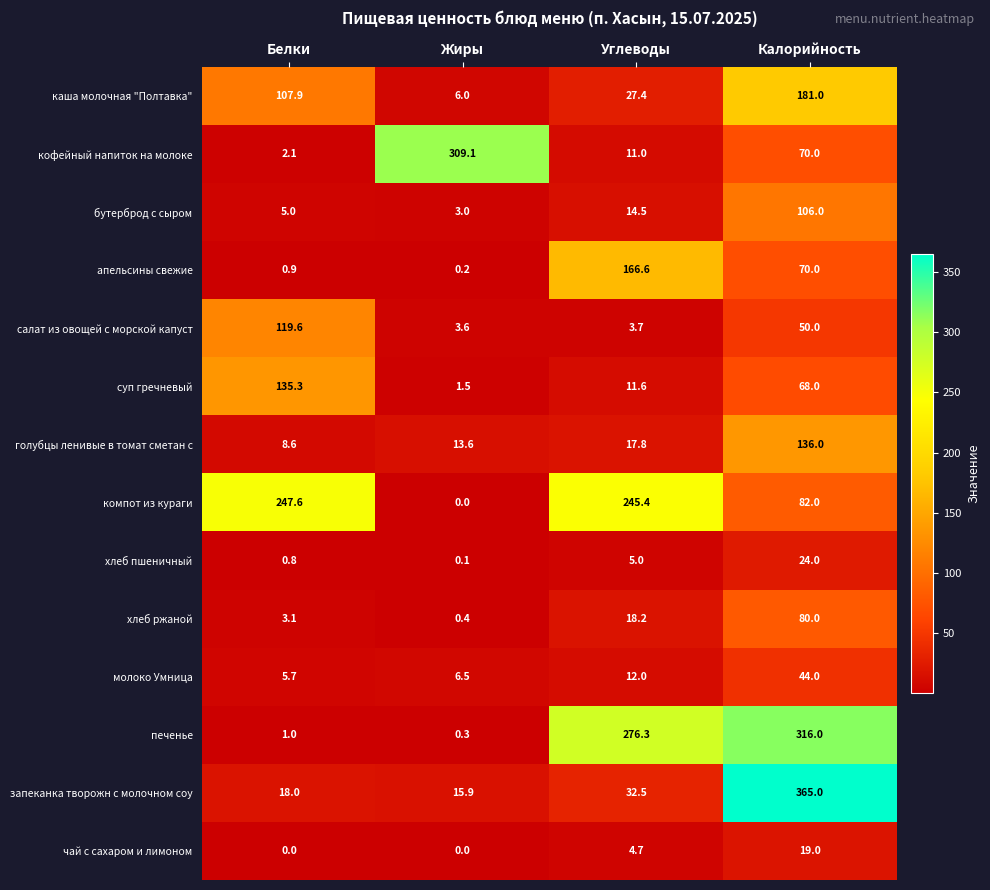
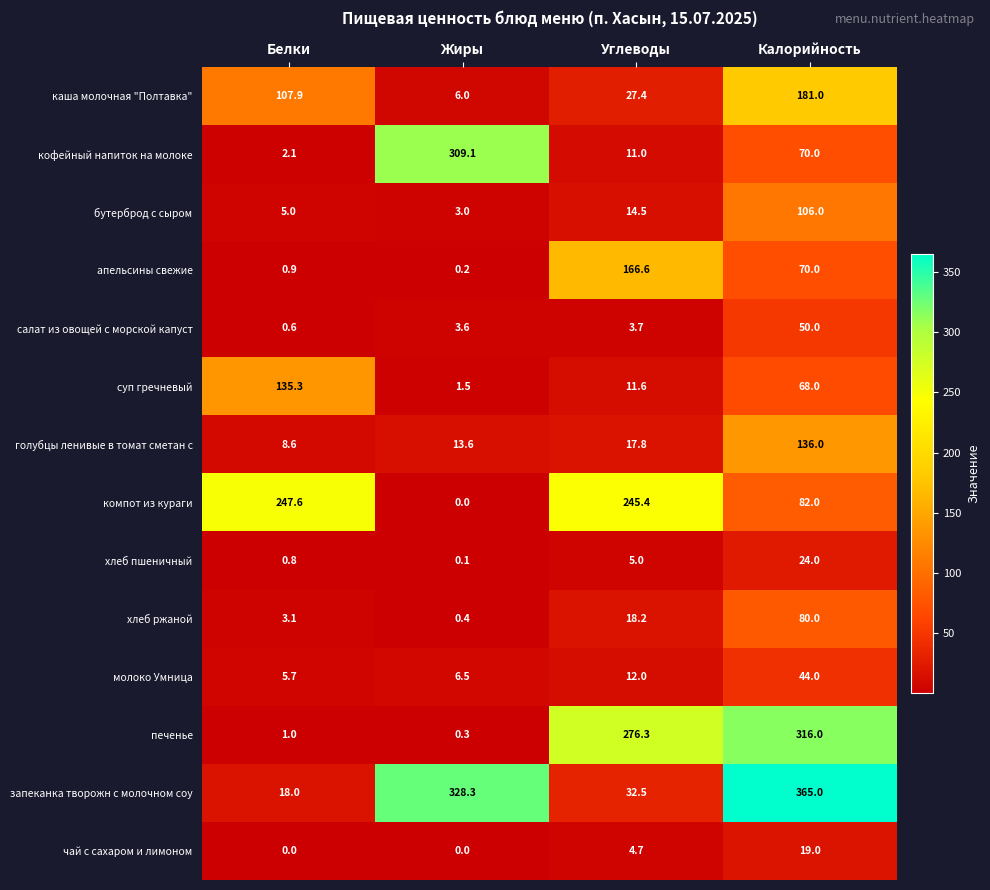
  {
    "каша молочная \"Полтавка\"": {
      "Белки": 107.9,
      "Жиры": 6.0,
      "Углеводы": 27.4,
      "Калорийность": 181.0
    },
    "кофейный напиток на молоке": {
      "Белки": 2.1,
      "Жиры": 309.1,
      "Углеводы": 11.0,
      "Калорийность": 70.0
    },
    "бутерброд с сыром": {
      "Белки": 5.0,
      "Жиры": 3.0,
      "Углеводы": 14.5,
      "Калорийность": 106.0
    },
    "апельсины свежие": {
      "Белки": 0.9,
      "Жиры": 0.2,
      "Углеводы": 166.6,
      "Калорийность": 70.0
    },
    "салат из овощей с морской капуст": {
-     "Белки": 119.6,
+     "Белки": 0.6,
      "Жиры": 3.6,
      "Углеводы": 3.7,
      "Калорийность": 50.0
    },
    "суп гречневый": {
      "Белки": 135.3,
      "Жиры": 1.5,
      "Углеводы": 11.6,
      "Калорийность": 68.0
    },
    "голубцы ленивые в томат сметан с": {
      "Белки": 8.6,
      "Жиры": 13.6,
      "Углеводы": 17.8,
      "Калорийность": 136.0
    },
    "компот из кураги": {
      "Белки": 247.6,
      "Жиры": 0.0,
      "Углеводы": 245.4,
      "Калорийность": 82.0
    },
    "хлеб пшеничный": {
      "Белки": 0.8,
      "Жиры": 0.1,
      "Углеводы": 5.0,
      "Калорийность": 24.0
    },
    "хлеб ржаной": {
      "Белки": 3.1,
      "Жиры": 0.4,
      "Углеводы": 18.2,
      "Калорийность": 80.0
    },
    "молоко Умница": {
      "Белки": 5.7,
      "Жиры": 6.5,
      "Углеводы": 12.0,
      "Калорийность": 44.0
    },
    "печенье": {
      "Белки": 1.0,
      "Жиры": 0.3,
      "Углеводы": 276.3,
      "Калорийность": 316.0
    },
    "запеканка творожн с молочном соу": {
      "Белки": 18.0,
-     "Жиры": 15.9,
+     "Жиры": 328.3,
      "Углеводы": 32.5,
      "Калорийность": 365.0
    },
    "чай с сахаром и лимоном": {
      "Белки": 0.0,
      "Жиры": 0.0,
      "Углеводы": 4.7,
      "Калорийность": 19.0
    }
  }
